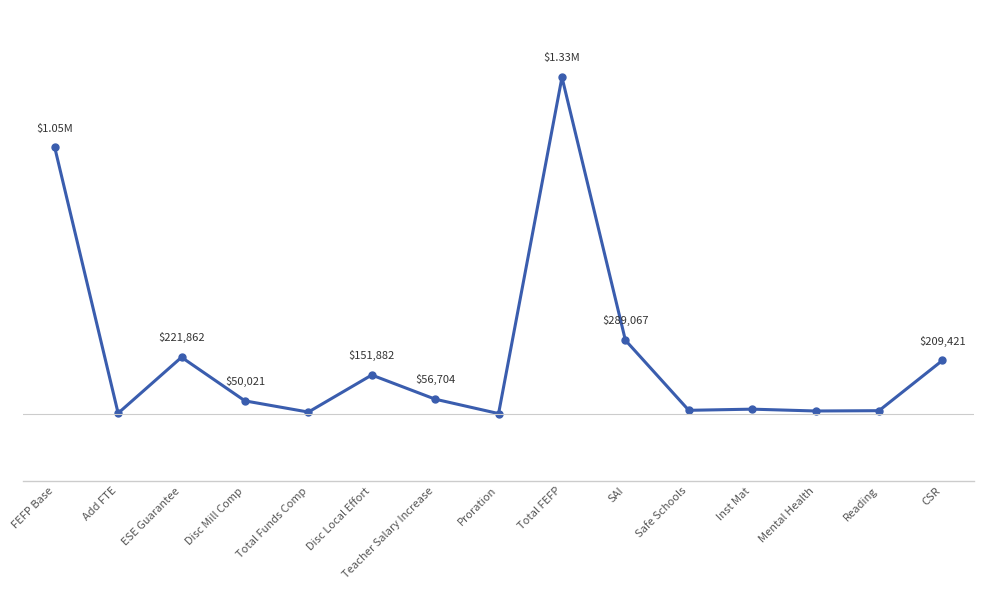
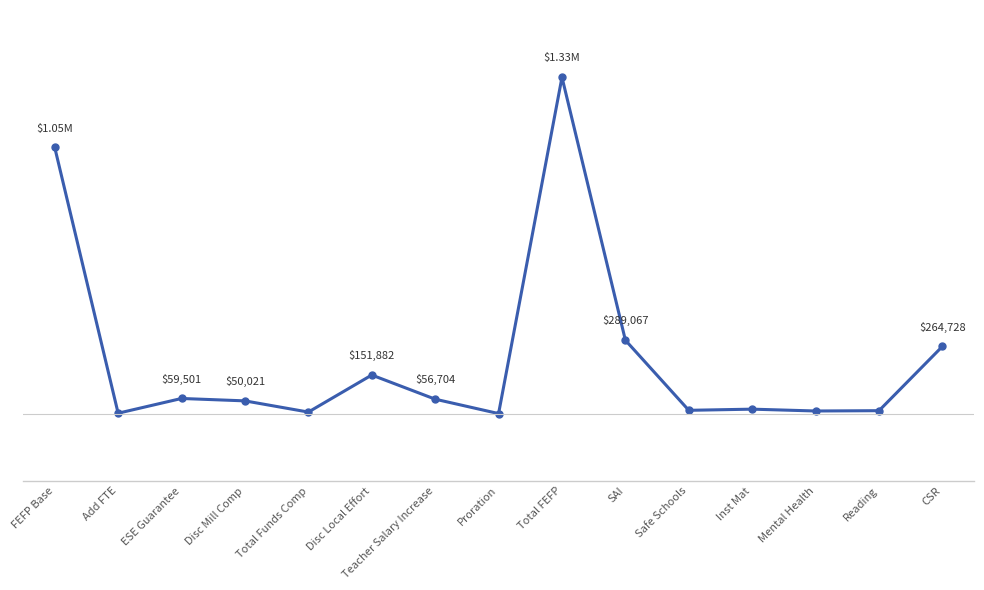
  {
    "FEFP Base": "$1.05M",
-   "ESE Guarantee": "$221,862",
+   "ESE Guarantee": "$59,501",
    "Disc Mill Comp": "$50,021",
    "Disc Local Effort": "$151,882",
    "Teacher Salary Increase": "$56,704",
    "Total FEFP": "$1.33M",
    "SAI": "$289,067",
-   "CSR": "$209,421"
+   "CSR": "$264,728"
  }
